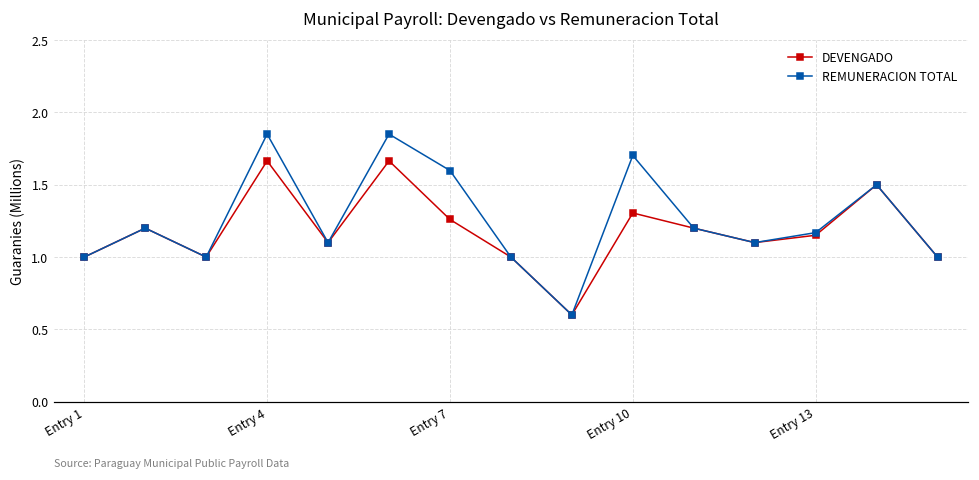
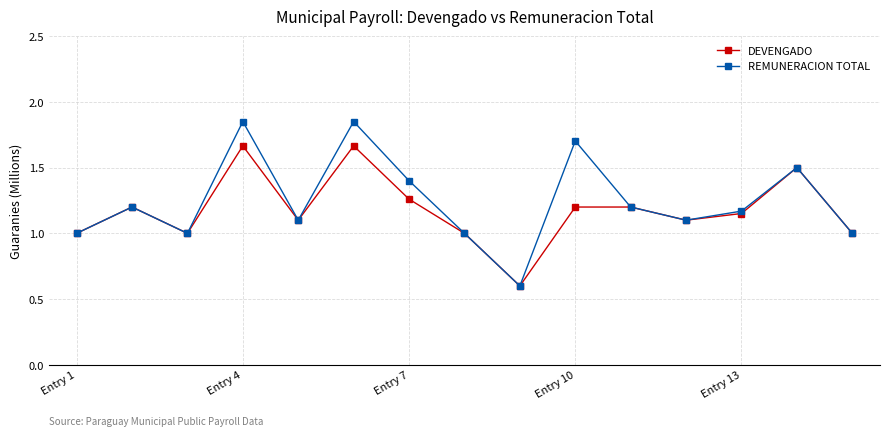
  {
    "DEVENGADO": {
      "Entry 4": 1.67,
      "Entry 7": 1.26,
-     "Entry 10": 1.30
+     "Entry 10": 1.20
    },
    "REMUNERACION TOTAL": {
      "Entry 4": 1.85,
-     "Entry 7": 1.60,
+     "Entry 7": 1.40,
      "Entry 10": 1.70
    }
  }
